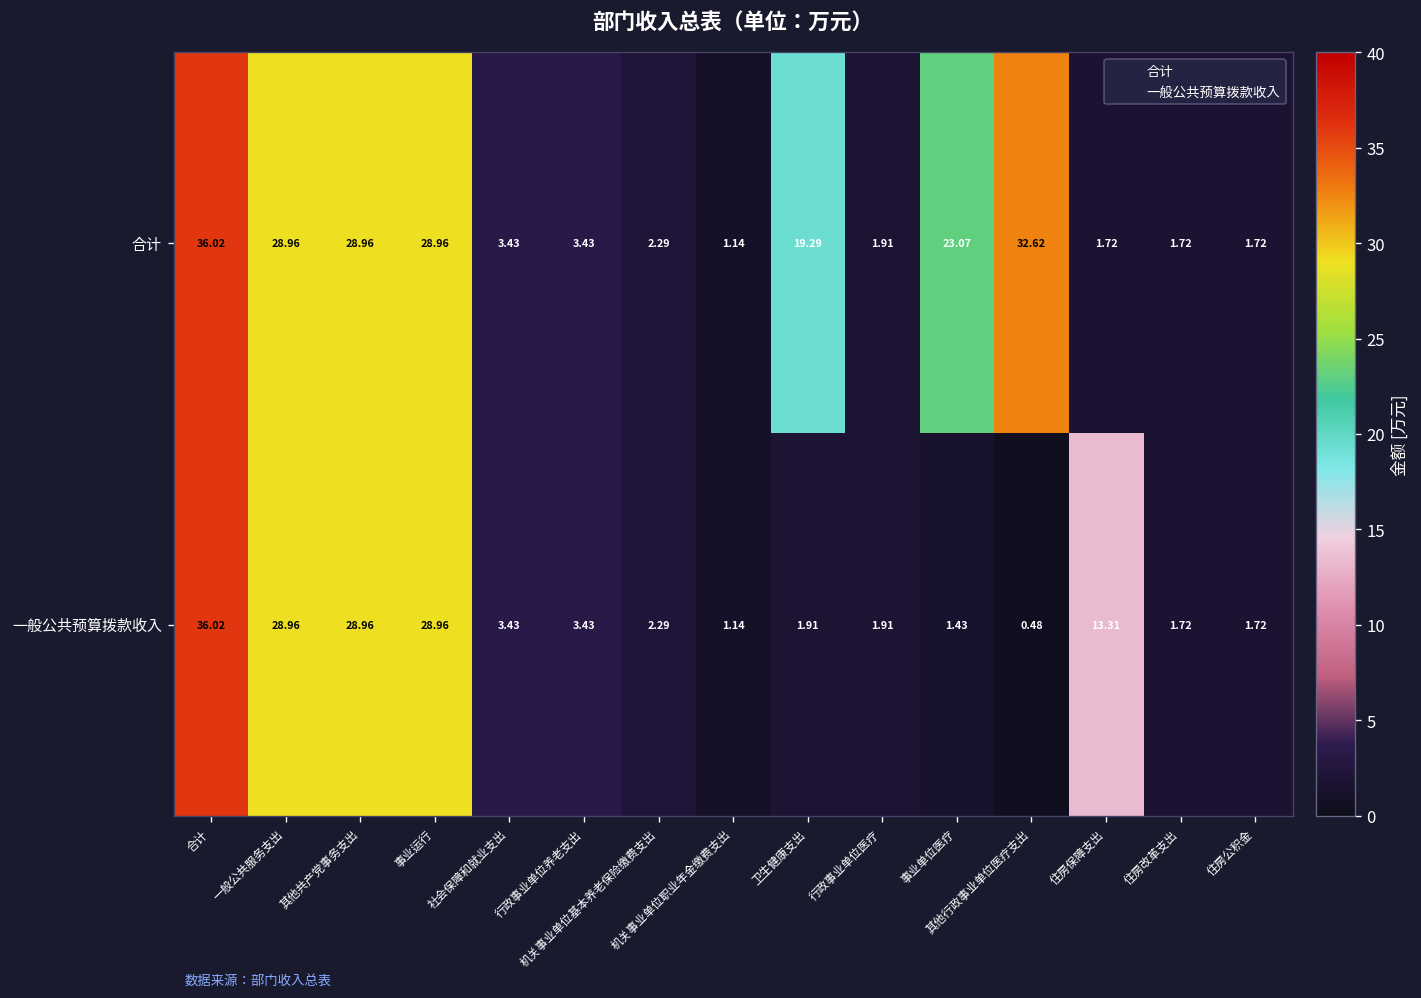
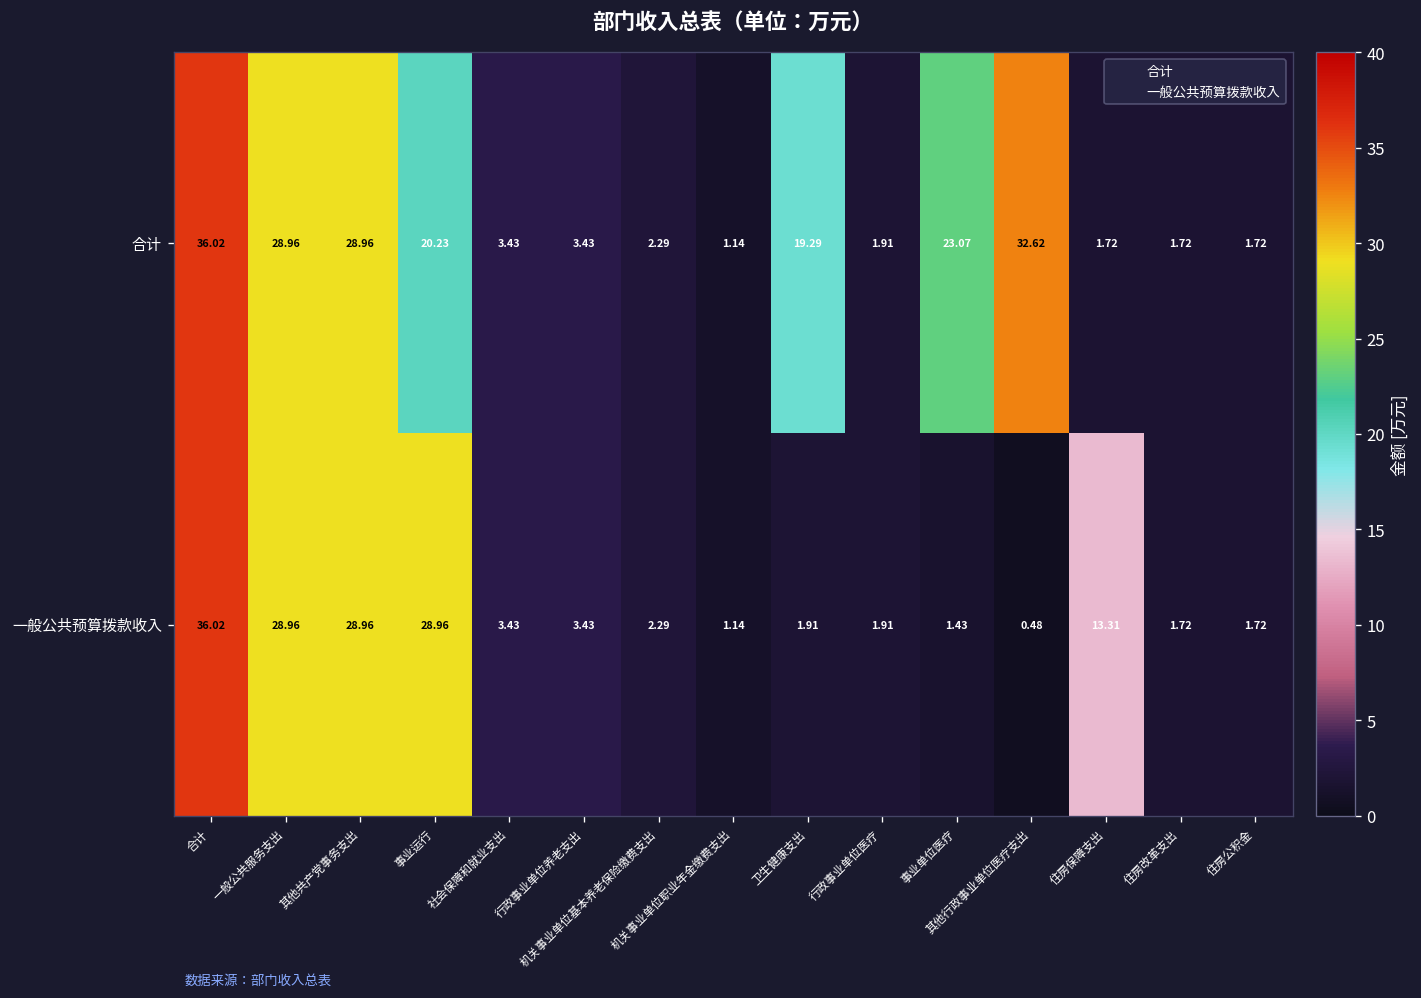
  {
    "合计": {
      "合计": 36.02,
      "一般公共服务支出": 28.96,
      "其他共产党事务支出": 28.96,
-     "事业运行": 28.96,
+     "事业运行": 20.23,
      "社会保障和就业支出": 3.43,
      "行政事业单位养老支出": 3.43,
      "机关事业单位基本养老保险缴费支出": 2.29,
      "机关事业单位职业年金缴费支出": 1.14,
      "卫生健康支出": 19.29,
      "行政事业单位医疗": 1.91,
      "事业单位医疗": 23.07,
      "其他行政事业单位医疗支出": 32.62,
      "住房保障支出": 1.72,
      "住房改革支出": 1.72,
      "住房公积金": 1.72
    },
    "一般公共预算拨款收入": {
      "合计": 36.02,
      "一般公共服务支出": 28.96,
      "其他共产党事务支出": 28.96,
      "事业运行": 28.96,
      "社会保障和就业支出": 3.43,
      "行政事业单位养老支出": 3.43,
      "机关事业单位基本养老保险缴费支出": 2.29,
      "机关事业单位职业年金缴费支出": 1.14,
      "卫生健康支出": 1.91,
      "行政事业单位医疗": 1.91,
      "事业单位医疗": 1.43,
      "其他行政事业单位医疗支出": 0.48,
      "住房保障支出": 13.31,
      "住房改革支出": 1.72,
      "住房公积金": 1.72
    }
  }
